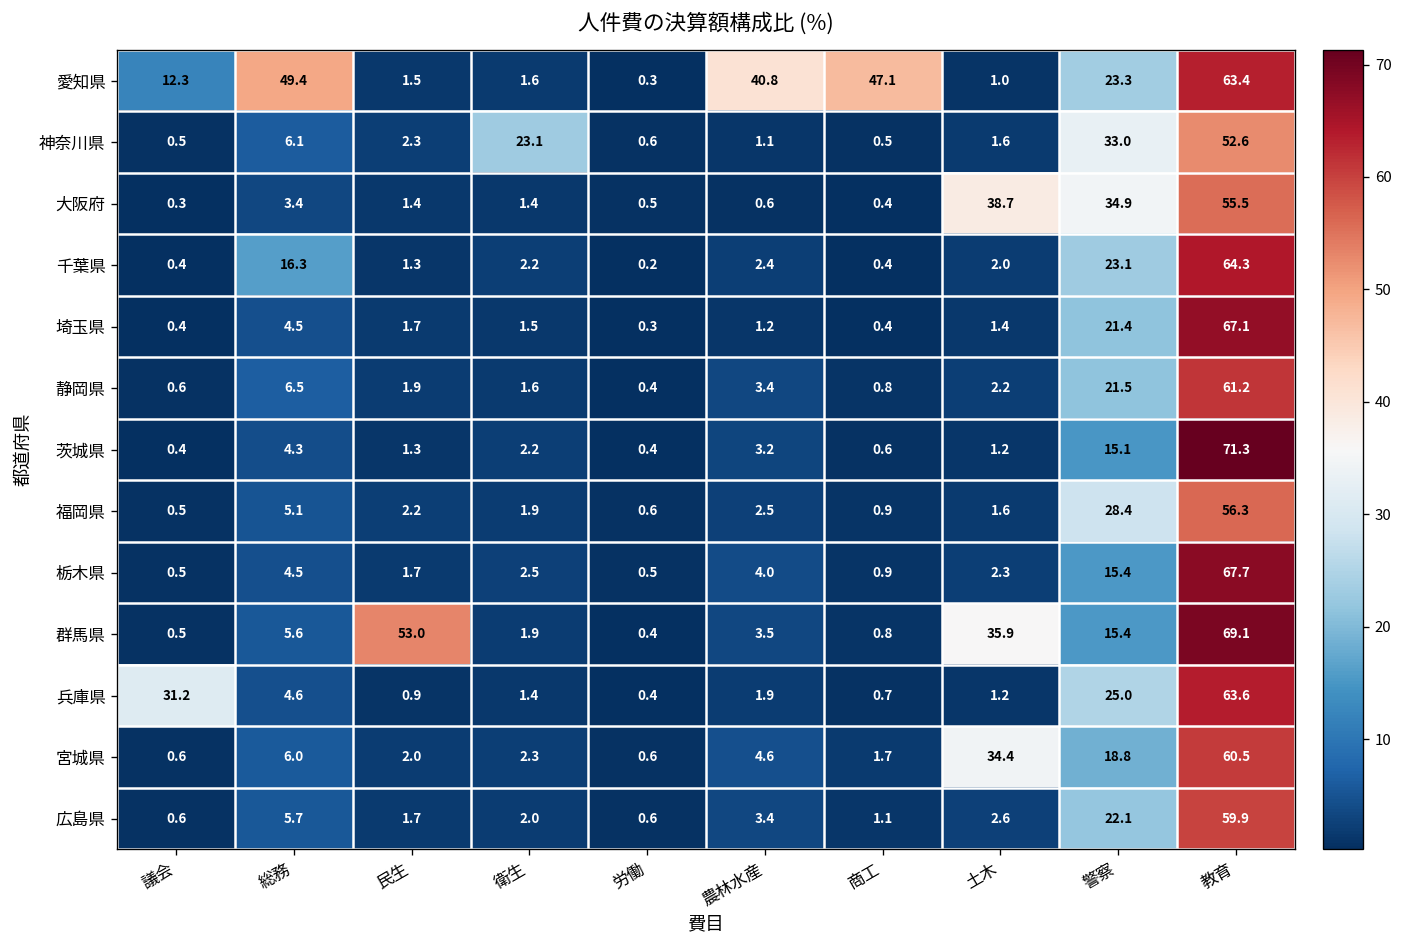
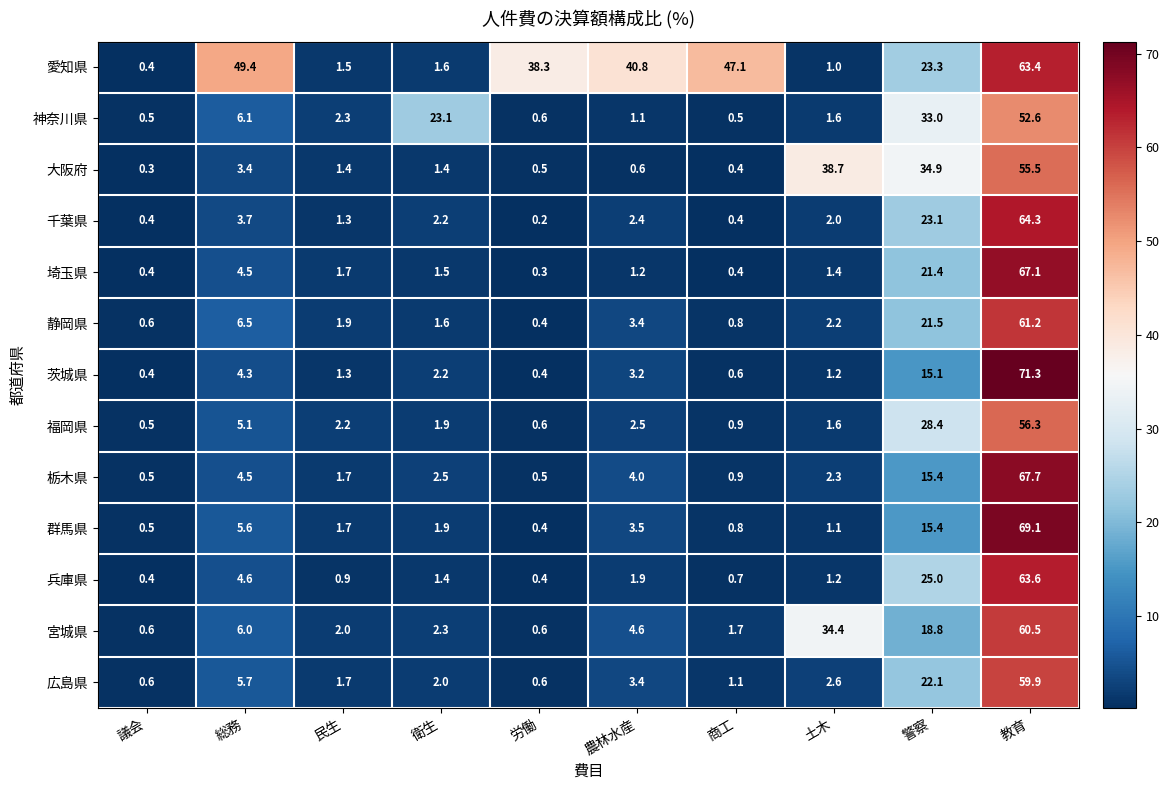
  {
    "愛知県": {
-     "議会": 12.3,
+     "議会": 0.4,
      "総務": 49.4,
      "民生": 1.5,
      "衛生": 1.6,
-     "労働": 0.3,
+     "労働": 38.3,
      "農林水産": 40.8,
      "商工": 47.1,
      "土木": 1.0,
      "警察": 23.3,
      "教育": 63.4
    },
    "神奈川県": {
      "議会": 0.5,
      "総務": 6.1,
      "民生": 2.3,
      "衛生": 23.1,
      "労働": 0.6,
      "農林水産": 1.1,
      "商工": 0.5,
      "土木": 1.6,
      "警察": 33.0,
      "教育": 52.6
    },
    "大阪府": {
      "議会": 0.3,
      "総務": 3.4,
      "民生": 1.4,
      "衛生": 1.4,
      "労働": 0.5,
      "農林水産": 0.6,
      "商工": 0.4,
      "土木": 38.7,
      "警察": 34.9,
      "教育": 55.5
    },
    "千葉県": {
      "議会": 0.4,
-     "総務": 16.3,
+     "総務": 3.7,
      "民生": 1.3,
      "衛生": 2.2,
      "労働": 0.2,
      "農林水産": 2.4,
      "商工": 0.4,
      "土木": 2.0,
      "警察": 23.1,
      "教育": 64.3
    },
    "埼玉県": {
      "議会": 0.4,
      "総務": 4.5,
      "民生": 1.7,
      "衛生": 1.5,
      "労働": 0.3,
      "農林水産": 1.2,
      "商工": 0.4,
      "土木": 1.4,
      "警察": 21.4,
      "教育": 67.1
    },
    "静岡県": {
      "議会": 0.6,
      "総務": 6.5,
      "民生": 1.9,
      "衛生": 1.6,
      "労働": 0.4,
      "農林水産": 3.4,
      "商工": 0.8,
      "土木": 2.2,
      "警察": 21.5,
      "教育": 61.2
    },
    "茨城県": {
      "議会": 0.4,
      "総務": 4.3,
      "民生": 1.3,
      "衛生": 2.2,
      "労働": 0.4,
      "農林水産": 3.2,
      "商工": 0.6,
      "土木": 1.2,
      "警察": 15.1,
      "教育": 71.3
    },
    "福岡県": {
      "議会": 0.5,
      "総務": 5.1,
      "民生": 2.2,
      "衛生": 1.9,
      "労働": 0.6,
      "農林水産": 2.5,
      "商工": 0.9,
      "土木": 1.6,
      "警察": 28.4,
      "教育": 56.3
    },
    "栃木県": {
      "議会": 0.5,
      "総務": 4.5,
      "民生": 1.7,
      "衛生": 2.5,
      "労働": 0.5,
      "農林水産": 4.0,
      "商工": 0.9,
      "土木": 2.3,
      "警察": 15.4,
      "教育": 67.7
    },
    "群馬県": {
      "議会": 0.5,
      "総務": 5.6,
-     "民生": 53.0,
+     "民生": 1.7,
      "衛生": 1.9,
      "労働": 0.4,
      "農林水産": 3.5,
      "商工": 0.8,
-     "土木": 35.9,
+     "土木": 1.1,
      "警察": 15.4,
      "教育": 69.1
    },
    "兵庫県": {
-     "議会": 31.2,
+     "議会": 0.4,
      "総務": 4.6,
      "民生": 0.9,
      "衛生": 1.4,
      "労働": 0.4,
      "農林水産": 1.9,
      "商工": 0.7,
      "土木": 1.2,
      "警察": 25.0,
      "教育": 63.6
    },
    "宮城県": {
      "議会": 0.6,
      "総務": 6.0,
      "民生": 2.0,
      "衛生": 2.3,
      "労働": 0.6,
      "農林水産": 4.6,
      "商工": 1.7,
      "土木": 34.4,
      "警察": 18.8,
      "教育": 60.5
    },
    "広島県": {
      "議会": 0.6,
      "総務": 5.7,
      "民生": 1.7,
      "衛生": 2.0,
      "労働": 0.6,
      "農林水産": 3.4,
      "商工": 1.1,
      "土木": 2.6,
      "警察": 22.1,
      "教育": 59.9
    }
  }
